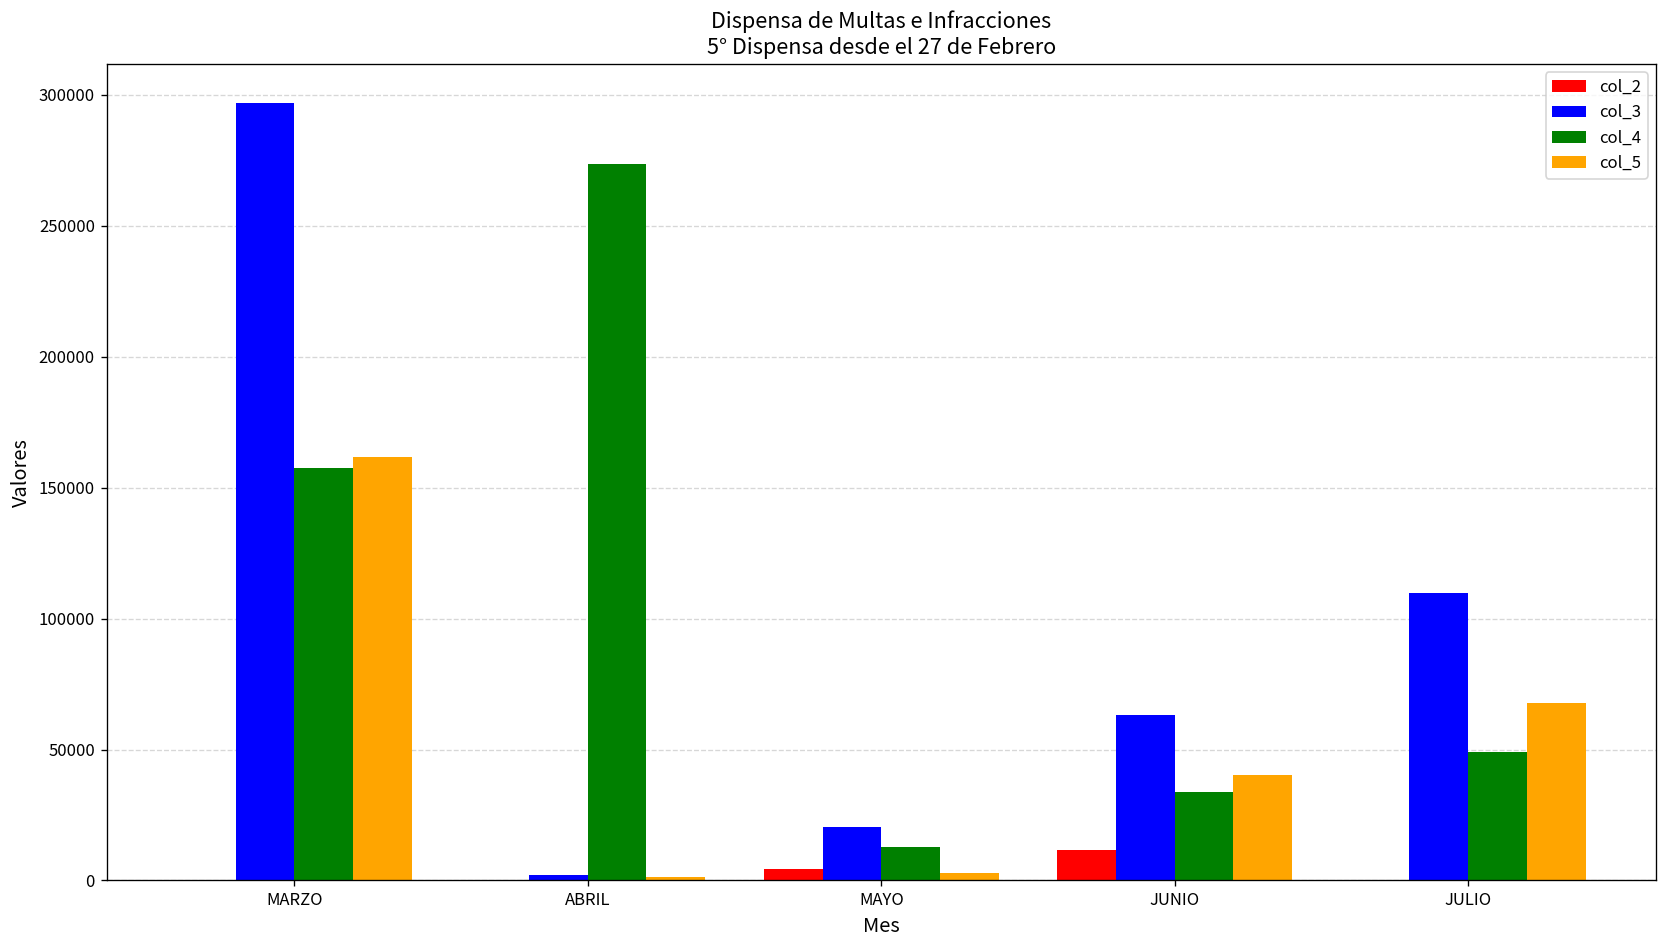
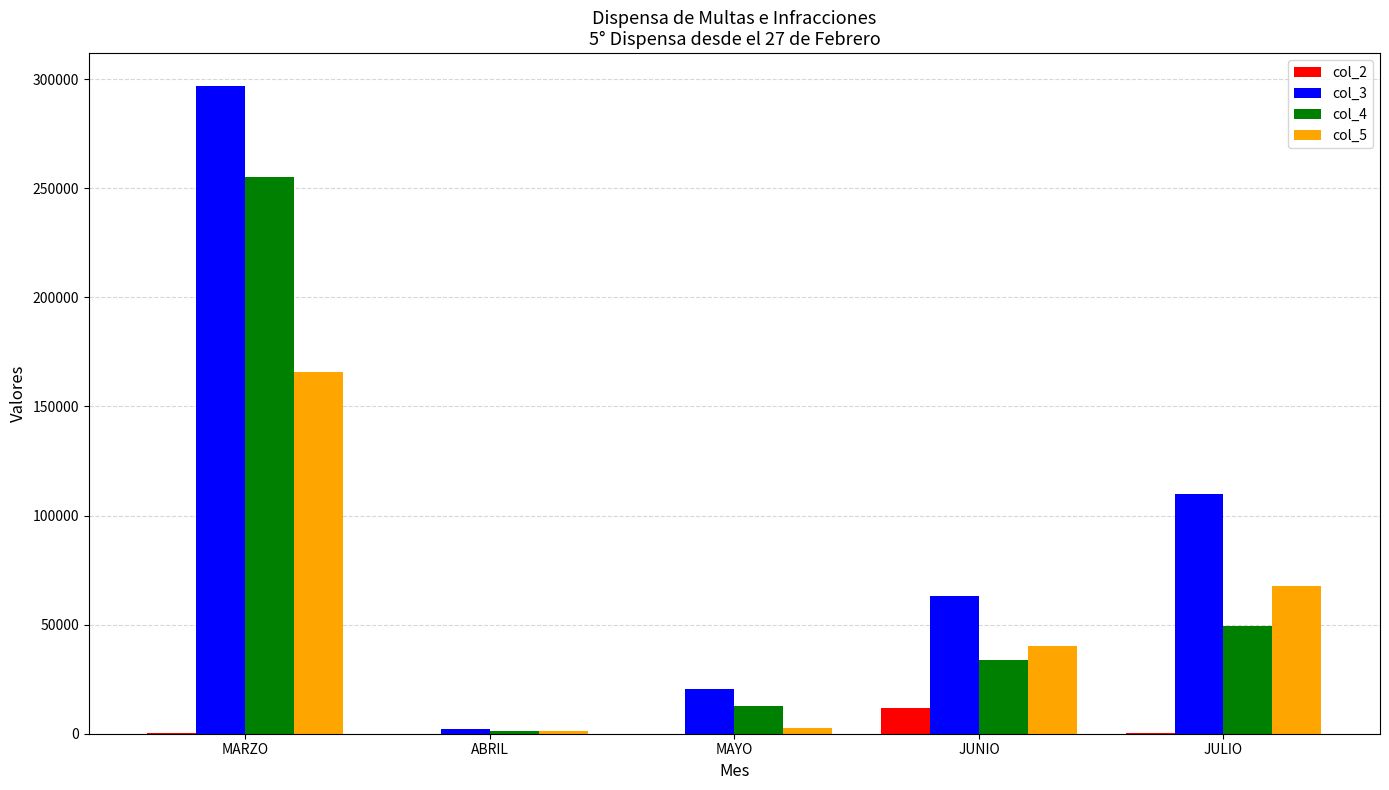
  {
    "col_2": {
-     "MAYO": 4000,
+     "MAYO": 0,
      "JUNIO": 12000
    },
    "col_3": {
      "MARZO": 297000,
      "ABRIL": 2000,
      "MAYO": 20000,
      "JUNIO": 63000,
      "JULIO": 110000
    },
    "col_4": {
-     "MARZO": 157000,
-     "ABRIL": 274000,
+     "MARZO": 255000,
+     "ABRIL": 1000,
      "MAYO": 13000,
      "JUNIO": 34000,
      "JULIO": 49000
    },
    "col_5": {
-     "MARZO": 162000,
+     "MARZO": 166000,
      "ABRIL": 1000,
      "MAYO": 3000,
      "JUNIO": 40000,
      "JULIO": 68000
    }
  }
